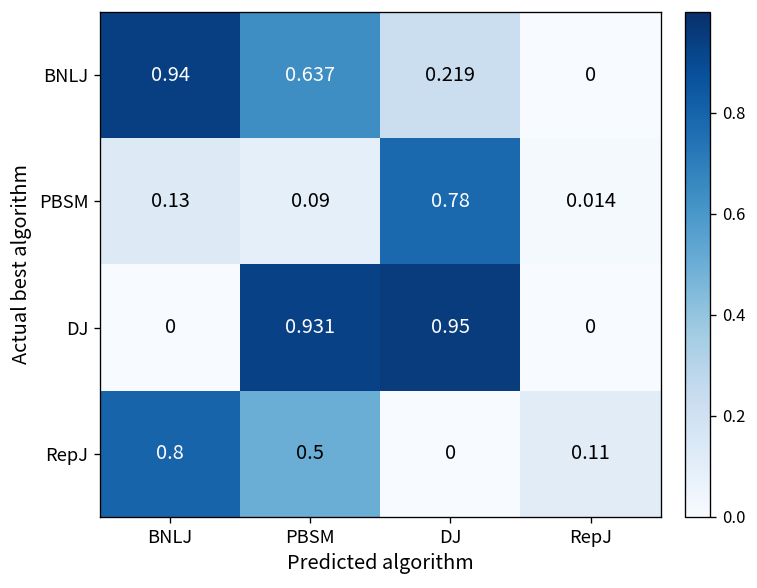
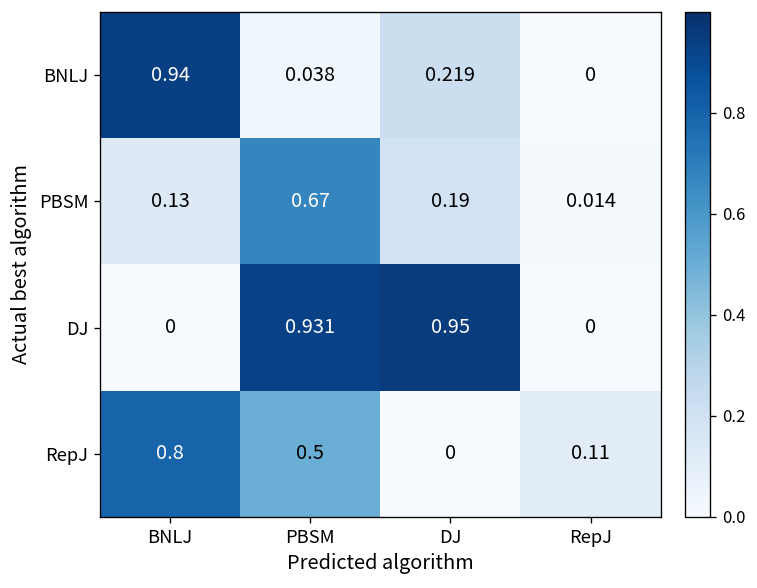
  {
    "BNLJ": {
      "BNLJ": 0.94,
-     "PBSM": 0.637,
+     "PBSM": 0.038,
      "DJ": 0.219,
      "RepJ": 0
    },
    "PBSM": {
      "BNLJ": 0.13,
-     "PBSM": 0.09,
-     "DJ": 0.78,
+     "PBSM": 0.67,
+     "DJ": 0.19,
      "RepJ": 0.014
    },
    "DJ": {
      "BNLJ": 0,
      "PBSM": 0.931,
      "DJ": 0.95,
      "RepJ": 0
    },
    "RepJ": {
      "BNLJ": 0.8,
      "PBSM": 0.5,
      "DJ": 0,
      "RepJ": 0.11
    }
  }
